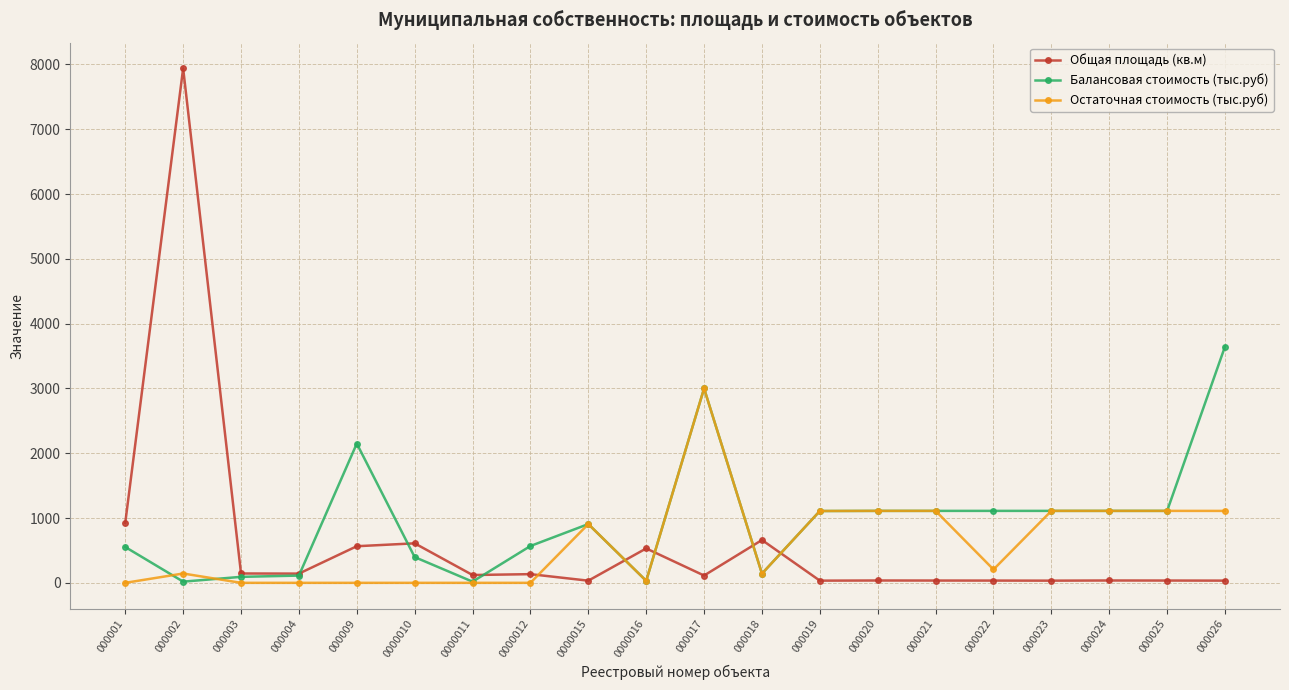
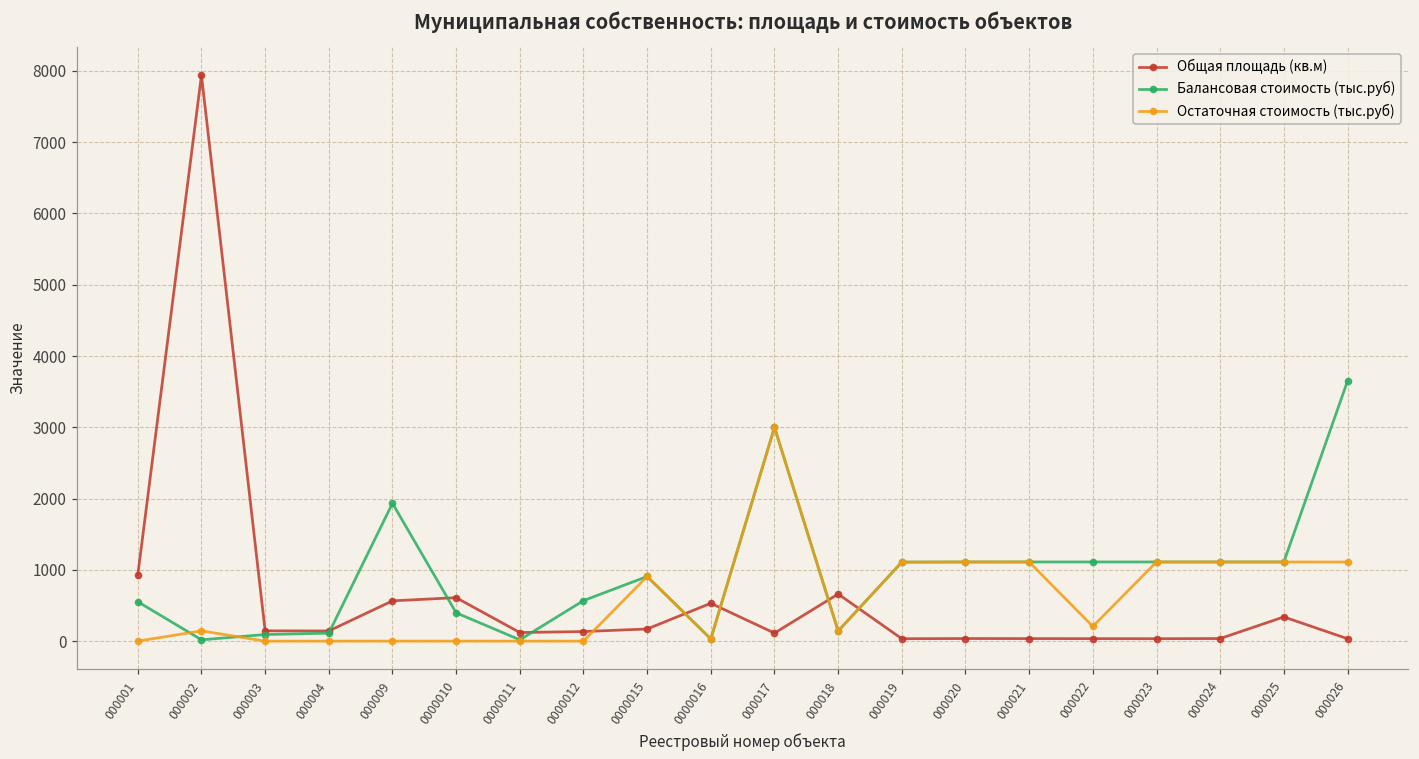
  {
    "Общая площадь (кв.м)": {
      "000001": 900,
      "000002": 7900,
      "000003": 100,
      "000009": 600,
      "0000010": 600,
      "0000011": 100,
      "0000012": 100,
-     "0000015": 0,
+     "0000015": 200,
      "0000016": 500,
      "000017": 100,
      "000018": 700,
      "000019": 0,
      "000020": 0,
      "000021": 0,
      "000022": 0,
      "000023": 0,
      "000024": 0,
-     "000025": 0,
+     "000025": 300,
      "000026": 0
    },
    "Балансовая стоимость (тыс.руб)": {
      "000001": 600,
      "000002": 0,
      "000003": 100,
-     "000009": 2100,
+     "000009": 1900,
      "0000010": 400,
      "0000012": 600,
      "000022": 1100,
      "000026": 3600
    },
    "Остаточная стоимость (тыс.руб)": {
      "000001": 0,
      "000002": 100,
      "000003": 0,
      "000004": 0,
      "000009": 0,
      "0000010": 0,
      "0000012": 0,
      "000022": 200,
      "000026": 1100
    }
  }
